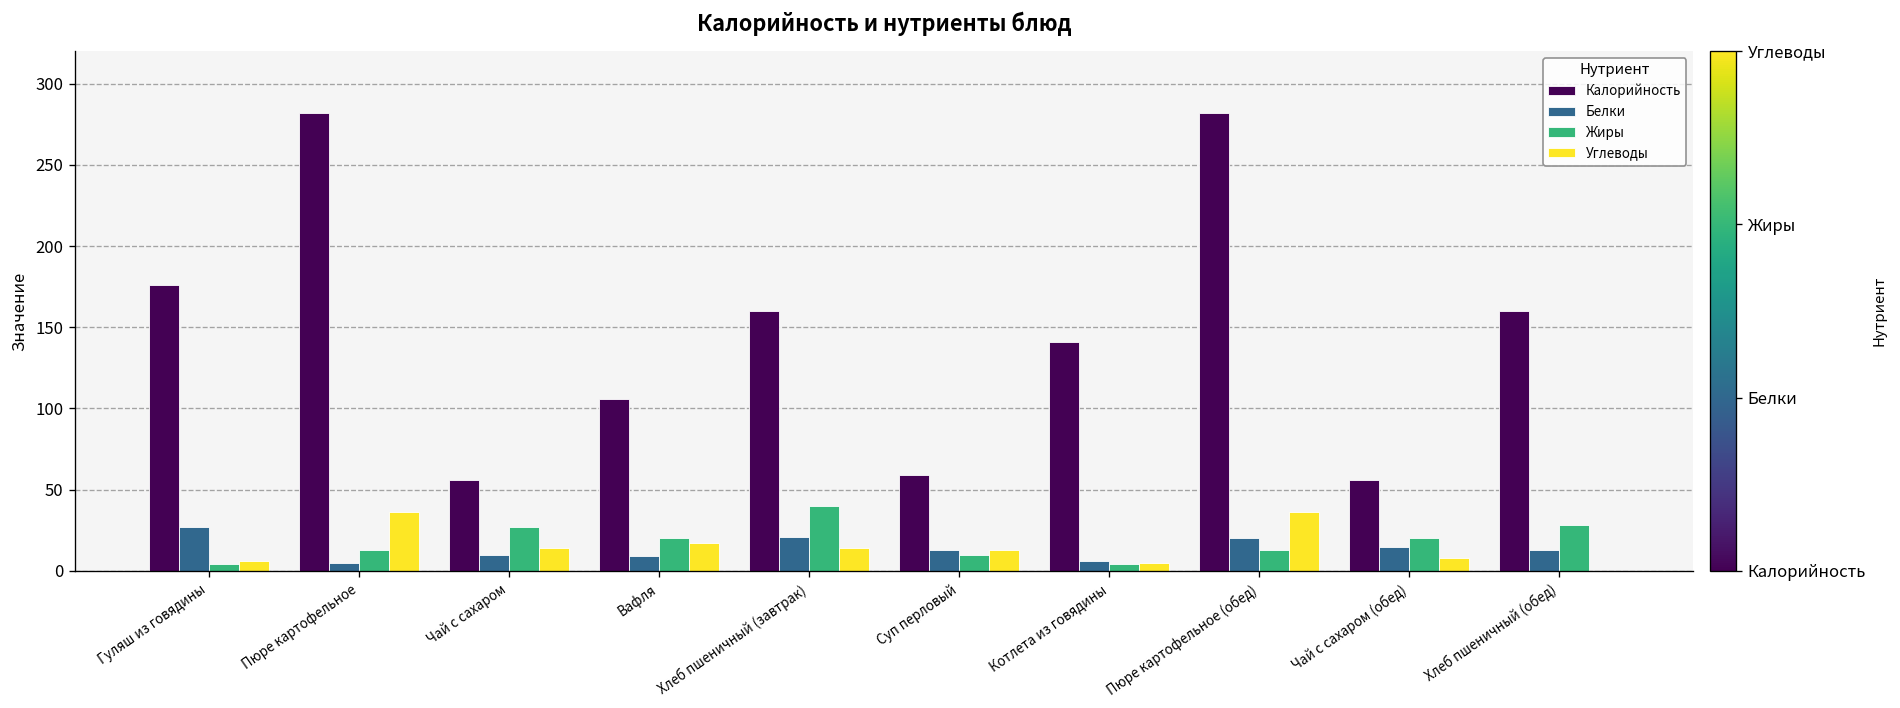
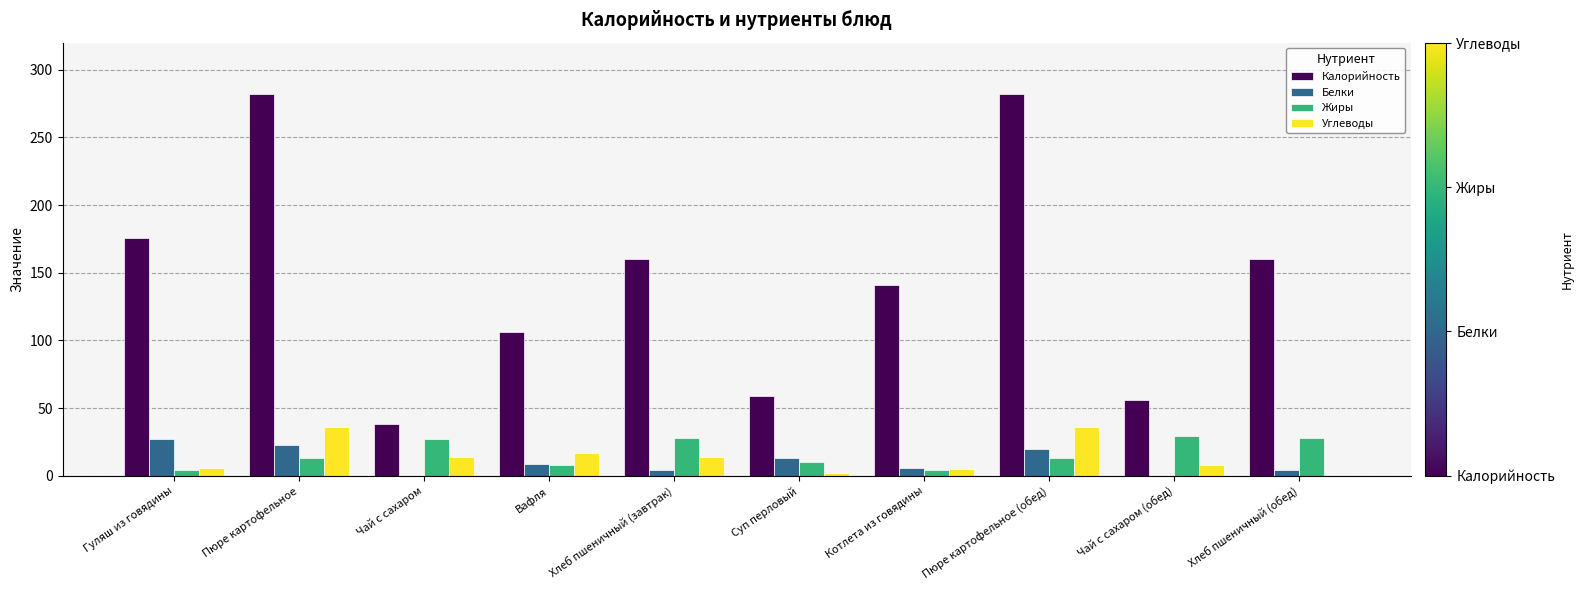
  {
    "Калорийность": {
      "Гуляш из говядины": 176,
      "Пюре картофельное": 282,
-     "Чай с сахаром": 56,
+     "Чай с сахаром": 38,
      "Вафля": 106,
      "Хлеб пшеничный (завтрак)": 160,
      "Суп перловый": 59,
      "Котлета из говядины": 141,
      "Пюре картофельное (обед)": 282,
      "Чай с сахаром (обед)": 56,
      "Хлеб пшеничный (обед)": 160
    },
    "Белки": {
      "Гуляш из говядины": 27,
-     "Пюре картофельное": 5,
-     "Чай с сахаром": 10,
+     "Пюре картофельное": 23,
+     "Чай с сахаром": 0,
      "Вафля": 9,
-     "Хлеб пшеничный (завтрак)": 21,
+     "Хлеб пшеничный (завтрак)": 4,
      "Суп перловый": 13,
      "Котлета из говядины": 6,
      "Пюре картофельное (обед)": 20,
-     "Чай с сахаром (обед)": 15,
-     "Хлеб пшеничный (обед)": 13
+     "Чай с сахаром (обед)": 0,
+     "Хлеб пшеничный (обед)": 4
    },
    "Жиры": {
      "Гуляш из говядины": 4,
      "Пюре картофельное": 13,
      "Чай с сахаром": 27,
-     "Вафля": 20,
-     "Хлеб пшеничный (завтрак)": 40,
+     "Вафля": 8,
+     "Хлеб пшеничный (завтрак)": 28,
      "Суп перловый": 10,
      "Котлета из говядины": 4,
      "Пюре картофельное (обед)": 13,
-     "Чай с сахаром (обед)": 20,
+     "Чай с сахаром (обед)": 29,
      "Хлеб пшеничный (обед)": 28
    },
    "Углеводы": {
      "Гуляш из говядины": 6,
      "Пюре картофельное": 36,
      "Чай с сахаром": 14,
      "Вафля": 17,
      "Хлеб пшеничный (завтрак)": 14,
-     "Суп перловый": 13,
+     "Суп перловый": 2,
      "Котлета из говядины": 5,
      "Пюре картофельное (обед)": 36,
      "Чай с сахаром (обед)": 8,
      "Хлеб пшеничный (обед)": 0
    }
  }
